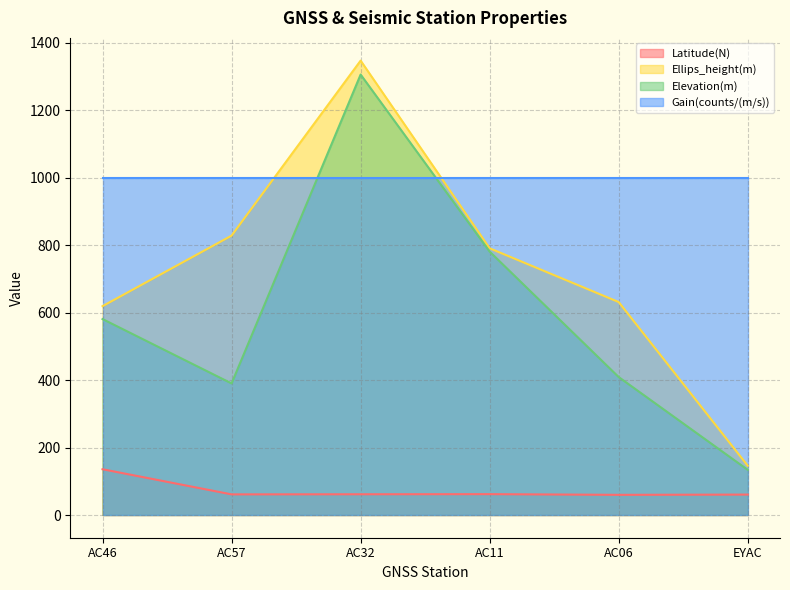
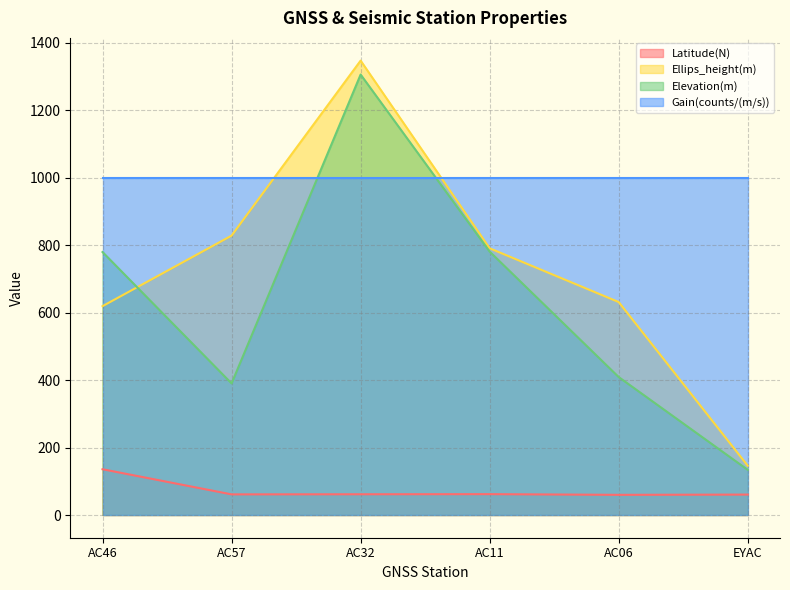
  {
    "Latitude(N)": {
      "AC46": 140,
      "AC57": 60,
      "AC32": 60,
      "AC11": 60,
      "AC06": 60,
      "EYAC": 60
    },
    "Ellips_height(m)": {
      "AC46": 620,
      "AC57": 830,
      "AC32": 1350,
      "AC11": 790,
      "AC06": 630,
      "EYAC": 150
    },
    "Elevation(m)": {
-     "AC46": 580,
+     "AC46": 780,
      "AC57": 390,
      "AC32": 1310,
      "AC11": 780,
      "AC06": 410,
      "EYAC": 130
    },
    "Gain(counts/(m/s))": {
      "AC46": 1000,
      "AC57": 1000,
      "AC32": 1000,
      "AC11": 1000,
      "AC06": 1000,
      "EYAC": 1000
    }
  }
